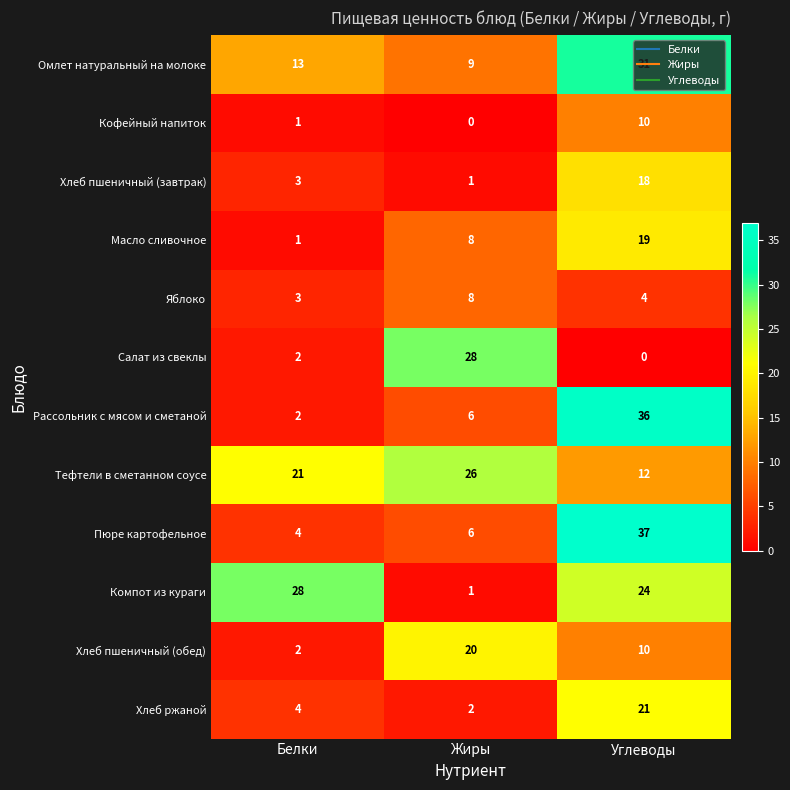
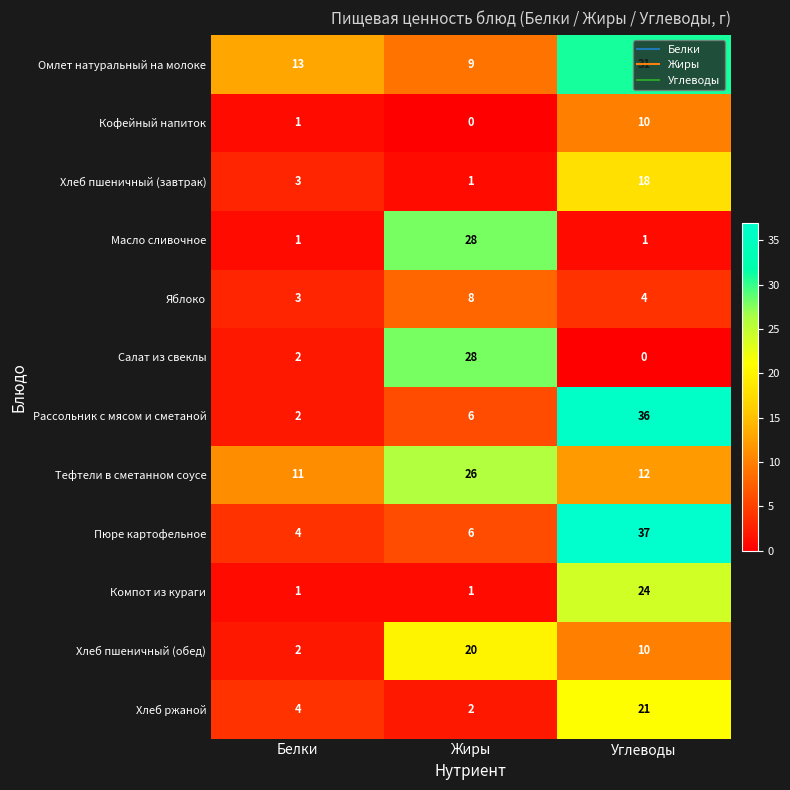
  {
    "Омлет натуральный на молоке": {
      "Белки": 13,
      "Жиры": 9
    },
    "Кофейный напиток": {
      "Белки": 1,
      "Жиры": 0,
      "Углеводы": 10
    },
    "Хлеб пшеничный (завтрак)": {
      "Белки": 3,
      "Жиры": 1,
      "Углеводы": 18
    },
    "Масло сливочное": {
      "Белки": 1,
-     "Жиры": 8,
-     "Углеводы": 19
+     "Жиры": 28,
+     "Углеводы": 1
    },
    "Яблоко": {
      "Белки": 3,
      "Жиры": 8,
      "Углеводы": 4
    },
    "Салат из свеклы": {
      "Белки": 2,
      "Жиры": 28,
      "Углеводы": 0
    },
    "Рассольник с мясом и сметаной": {
      "Белки": 2,
      "Жиры": 6,
      "Углеводы": 36
    },
    "Тефтели в сметанном соусе": {
-     "Белки": 21,
+     "Белки": 11,
      "Жиры": 26,
      "Углеводы": 12
    },
    "Пюре картофельное": {
      "Белки": 4,
      "Жиры": 6,
      "Углеводы": 37
    },
    "Компот из кураги": {
-     "Белки": 28,
+     "Белки": 1,
      "Жиры": 1,
      "Углеводы": 24
    },
    "Хлеб пшеничный (обед)": {
      "Белки": 2,
      "Жиры": 20,
      "Углеводы": 10
    },
    "Хлеб ржаной": {
      "Белки": 4,
      "Жиры": 2,
      "Углеводы": 21
    }
  }
